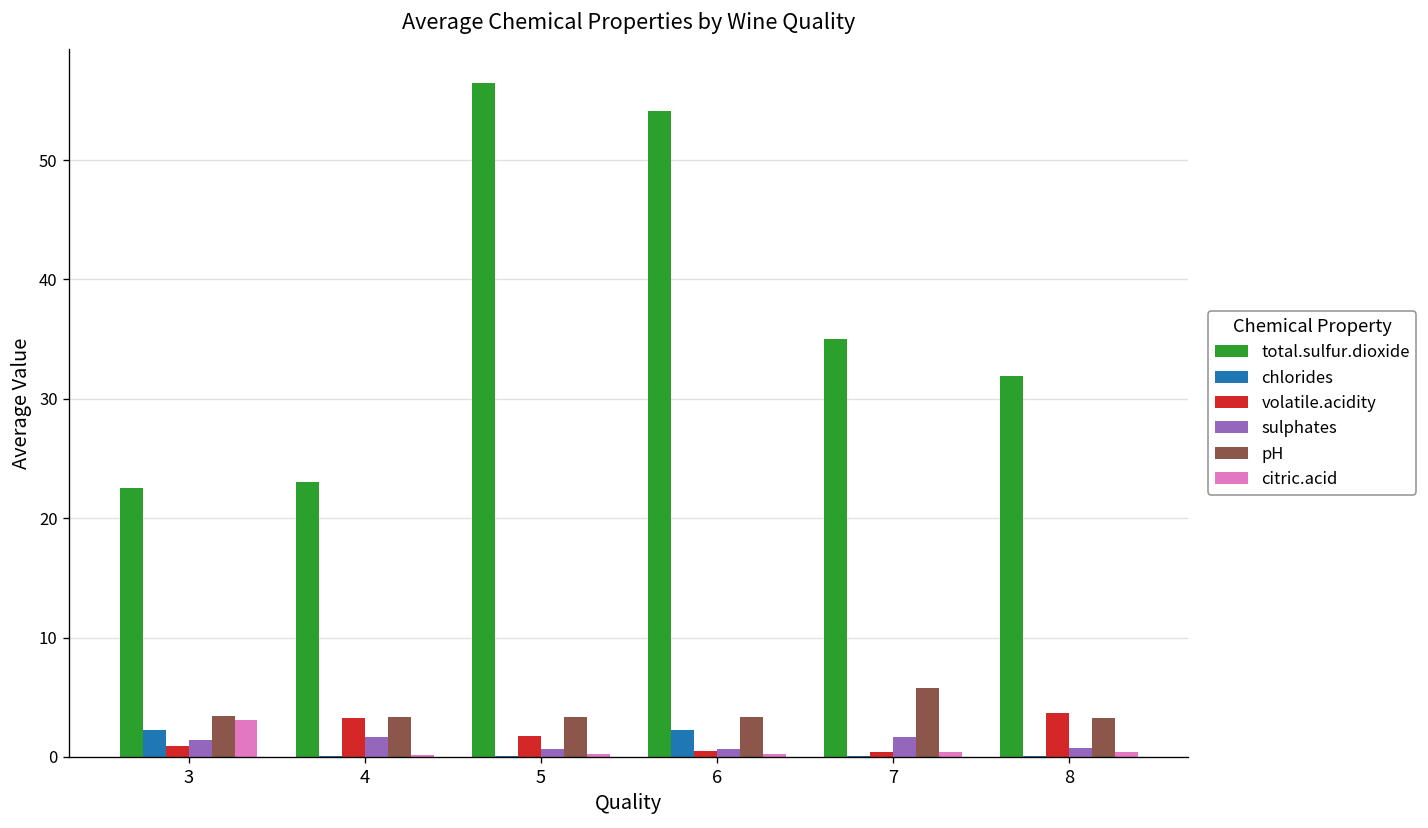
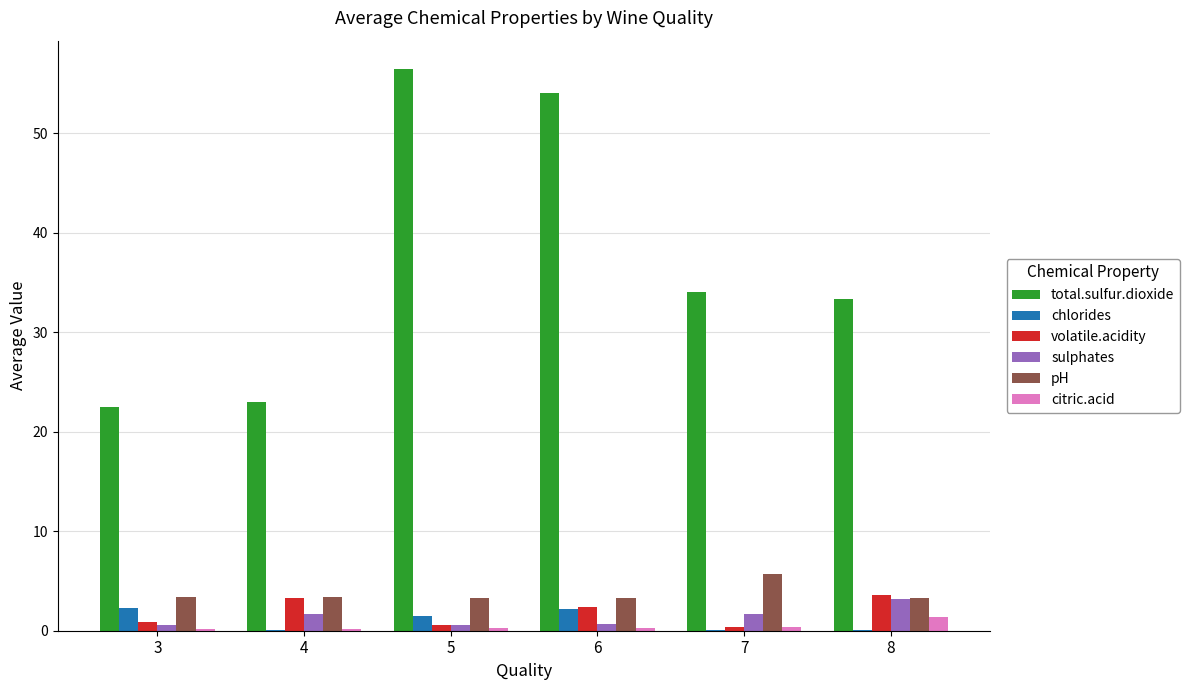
  {
    "total.sulfur.dioxide": {
      "3": 23,
      "4": 23,
      "5": 57,
      "6": 54,
-     "7": 35,
-     "8": 32
+     "7": 34,
+     "8": 33
    },
    "chlorides": {
      "3": 2,
-     "5": 0,
+     "5": 1,
      "6": 2
    },
    "volatile.acidity": {
      "3": 1,
      "4": 3,
-     "5": 2,
-     "6": 0,
+     "5": 1,
+     "6": 2,
      "7": 0,
      "8": 4
    },
    "sulphates": {
-     "3": 1.4,
+     "3": 0.6,
      "4": 2,
      "5": 1,
      "6": 1,
      "7": 2,
-     "8": 1
+     "8": 3
    },
    "pH": {
      "3": 3,
      "4": 3,
      "5": 3,
      "6": 3,
      "7": 6,
      "8": 3
    },
    "citric.acid": {
-     "3": 3,
+     "3": 0,
      "6": 0,
      "7": 0,
-     "8": 0
+     "8": 1
    }
  }
